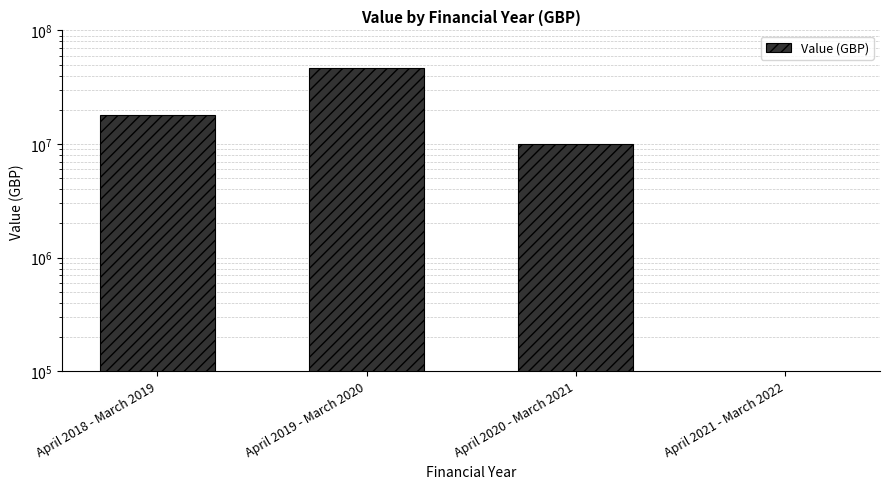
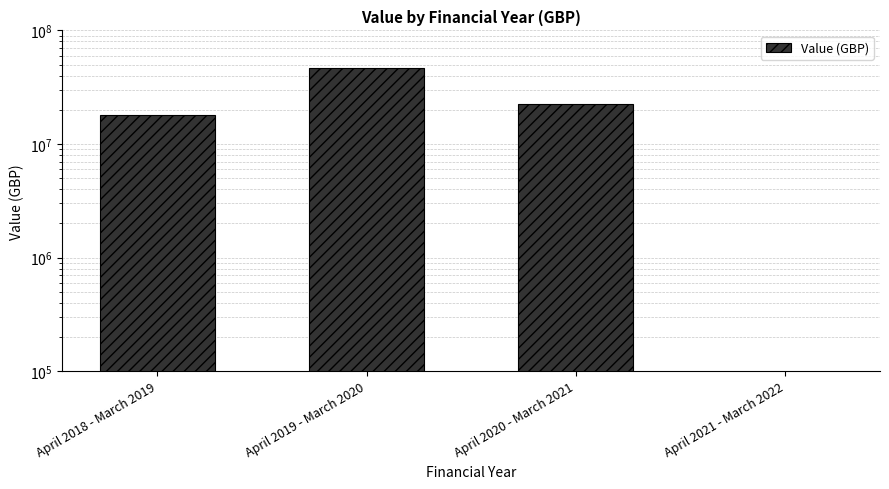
  {
    "April 2018 - March 2019": 18000000,
    "April 2019 - March 2020": 47000000,
-   "April 2020 - March 2021": 10000000
+   "April 2020 - March 2021": 22000000
  }
